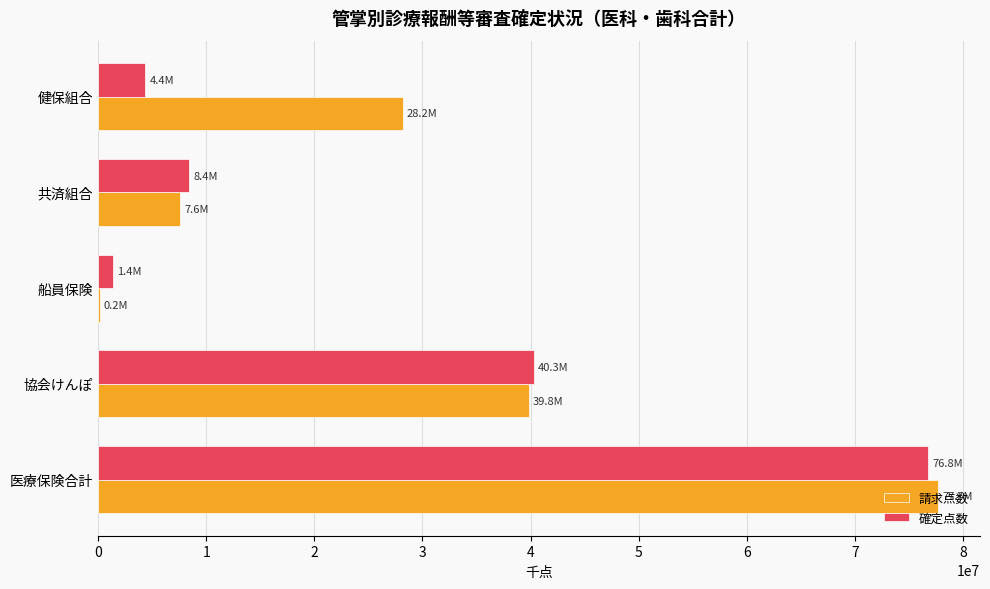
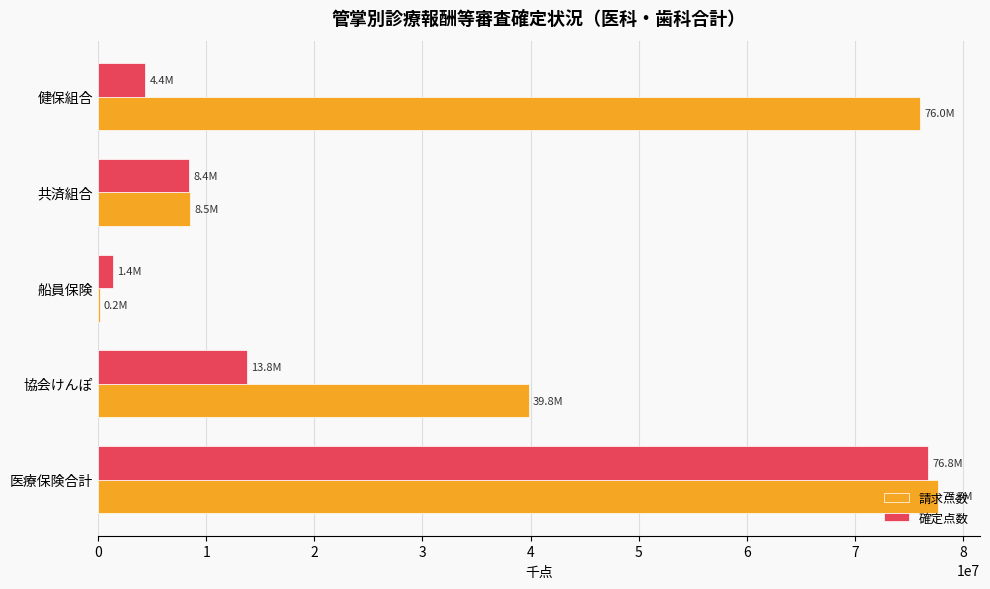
  {
    "請求点数": {
-     "健保組合": "28.2M",
-     "共済組合": "7.6M",
+     "健保組合": "76.0M",
+     "共済組合": "8.5M",
      "船員保険": "0.2M",
      "協会けんぽ": "39.8M",
      "医療保険合計": "77.7M"
    },
    "確定点数": {
      "健保組合": "4.4M",
      "共済組合": "8.4M",
      "船員保険": "1.4M",
-     "協会けんぽ": "40.3M",
+     "協会けんぽ": "13.8M",
      "医療保険合計": "76.8M"
    }
  }
